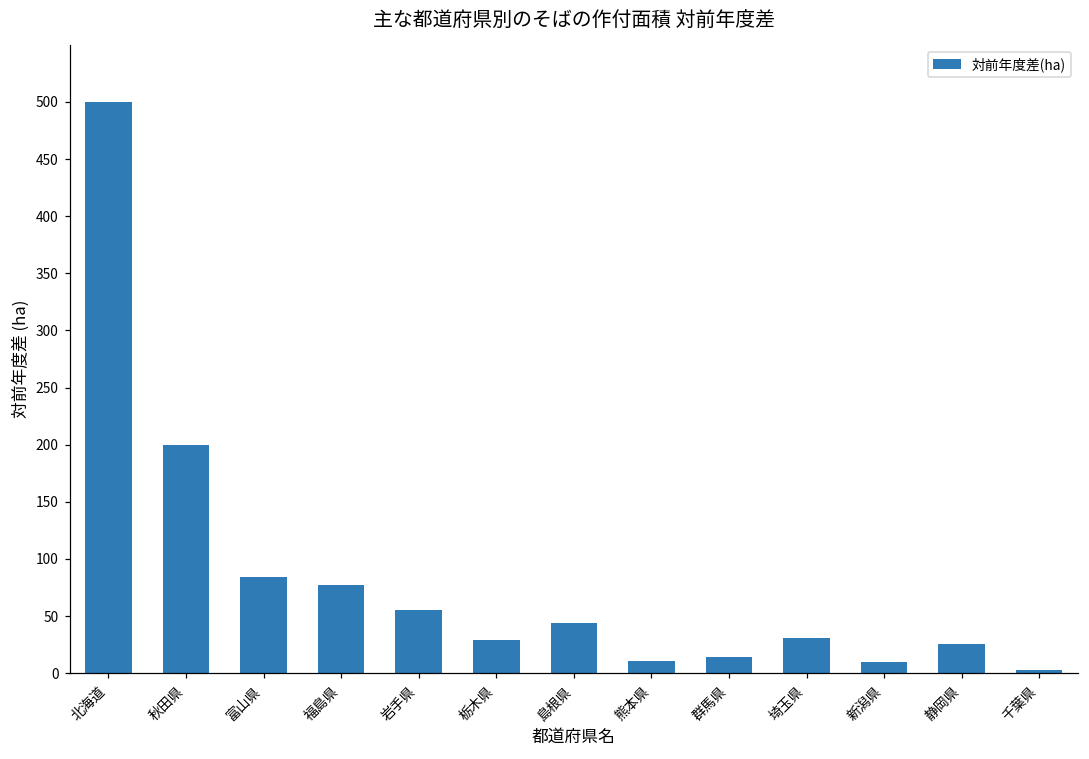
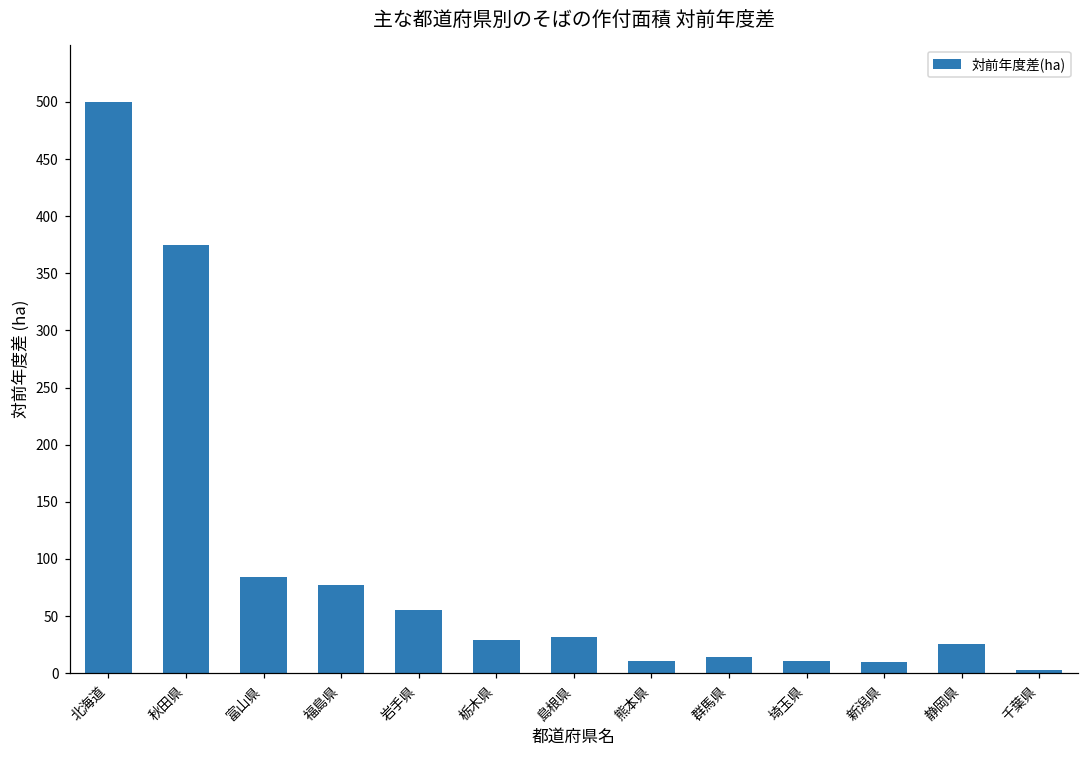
  {
    "北海道": 500,
-   "秋田県": 200,
+   "秋田県": 375,
    "富山県": 84,
    "福島県": 77,
    "岩手県": 55,
    "栃木県": 29,
-   "島根県": 44,
+   "島根県": 32,
    "熊本県": 11,
    "群馬県": 14,
-   "埼玉県": 31,
+   "埼玉県": 11,
    "新潟県": 10,
    "静岡県": 26,
    "千葉県": 3
  }
